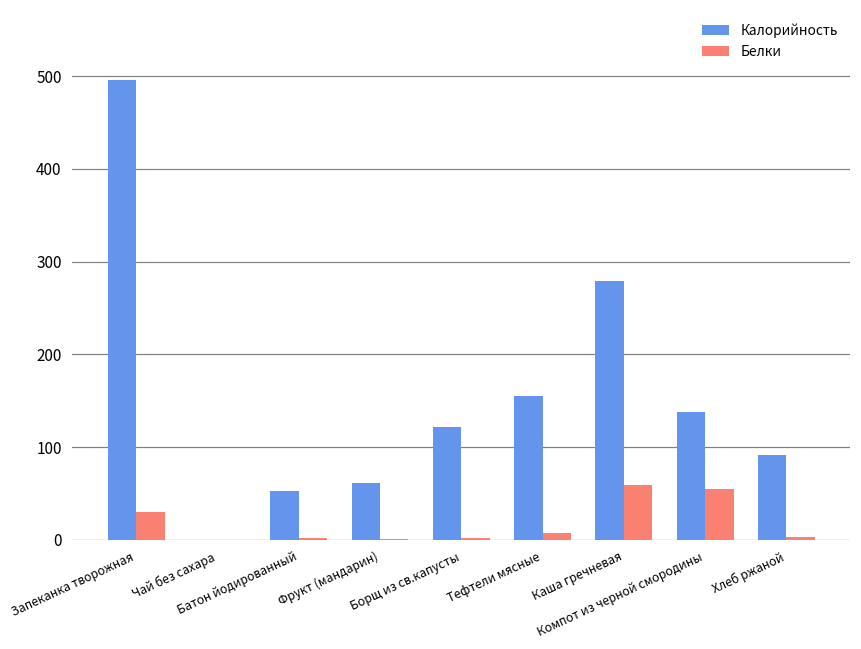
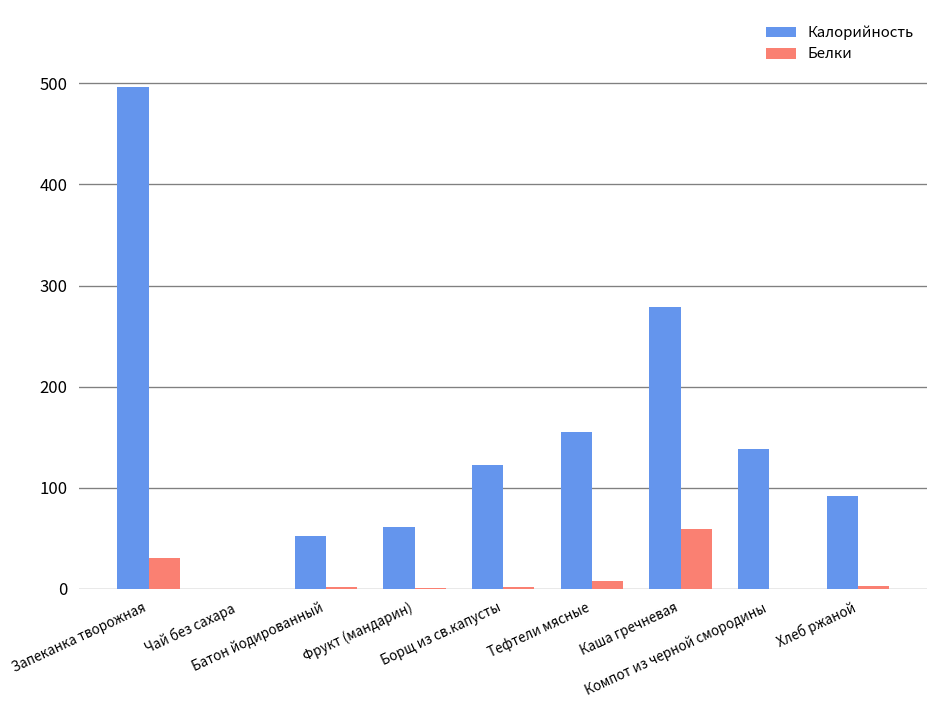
  {
    "Калорийность": {
      "Запеканка творожная": 500,
      "Батон йодированный": 50,
      "Фрукт (мандарин)": 60,
      "Борщ из св.капусты": 120,
      "Тефтели мясные": 150,
      "Каша гречневая": 280,
      "Компот из черной смородины": 140,
      "Хлеб ржаной": 90
    },
    "Белки": {
      "Запеканка творожная": 30,
      "Тефтели мясные": 10,
      "Каша гречневая": 60,
-     "Компот из черной смородины": 60
+     "Компот из черной смородины": 0
    }
  }
